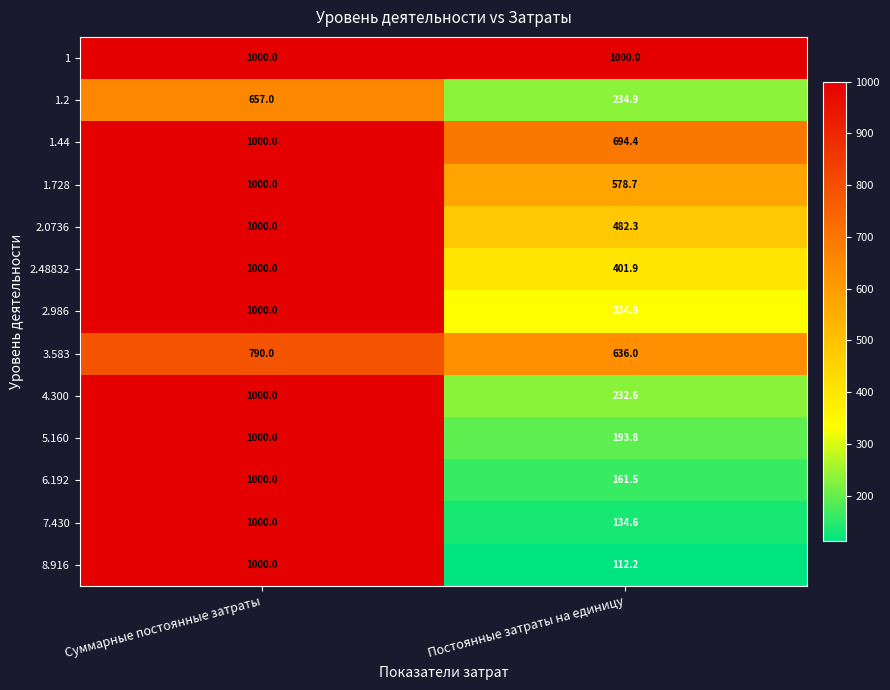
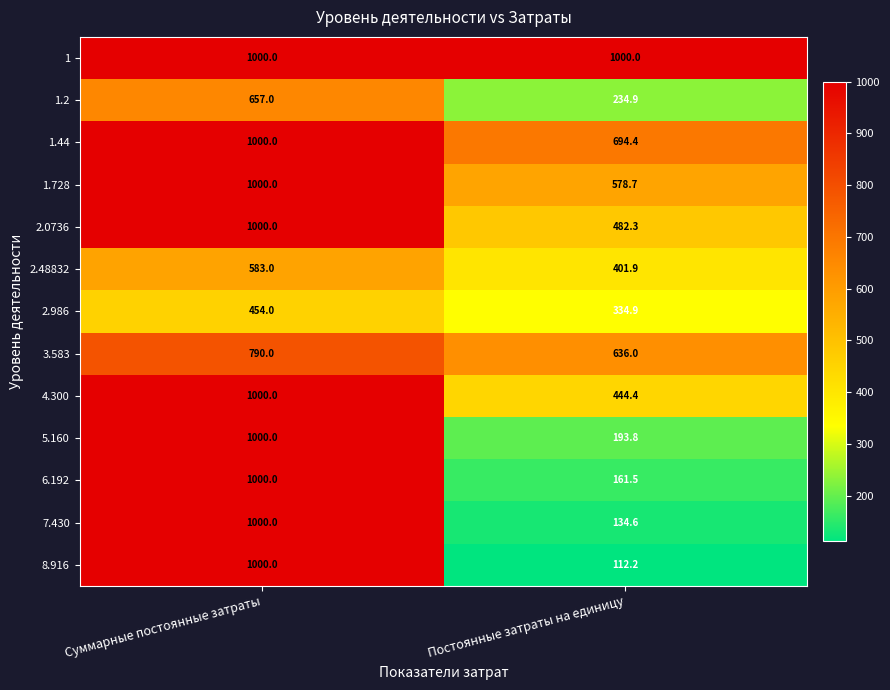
  {
    "1": {
      "Суммарные постоянные затраты": 1000.0,
      "Постоянные затраты на единицу": 1000.0
    },
    "1.2": {
      "Суммарные постоянные затраты": 657.0,
      "Постоянные затраты на единицу": 234.9
    },
    "1.44": {
      "Суммарные постоянные затраты": 1000.0,
      "Постоянные затраты на единицу": 694.4
    },
    "1.728": {
      "Суммарные постоянные затраты": 1000.0,
      "Постоянные затраты на единицу": 578.7
    },
    "2.0736": {
      "Суммарные постоянные затраты": 1000.0,
      "Постоянные затраты на единицу": 482.3
    },
    "2.48832": {
-     "Суммарные постоянные затраты": 1000.0,
+     "Суммарные постоянные затраты": 583.0,
      "Постоянные затраты на единицу": 401.9
    },
    "2.986": {
-     "Суммарные постоянные затраты": 1000.0,
+     "Суммарные постоянные затраты": 454.0,
      "Постоянные затраты на единицу": 334.9
    },
    "3.583": {
      "Суммарные постоянные затраты": 790.0,
      "Постоянные затраты на единицу": 636.0
    },
    "4.300": {
      "Суммарные постоянные затраты": 1000.0,
-     "Постоянные затраты на единицу": 232.6
+     "Постоянные затраты на единицу": 444.4
    },
    "5.160": {
      "Суммарные постоянные затраты": 1000.0,
      "Постоянные затраты на единицу": 193.8
    },
    "6.192": {
      "Суммарные постоянные затраты": 1000.0,
      "Постоянные затраты на единицу": 161.5
    },
    "7.430": {
      "Суммарные постоянные затраты": 1000.0,
      "Постоянные затраты на единицу": 134.6
    },
    "8.916": {
      "Суммарные постоянные затраты": 1000.0,
      "Постоянные затраты на единицу": 112.2
    }
  }
